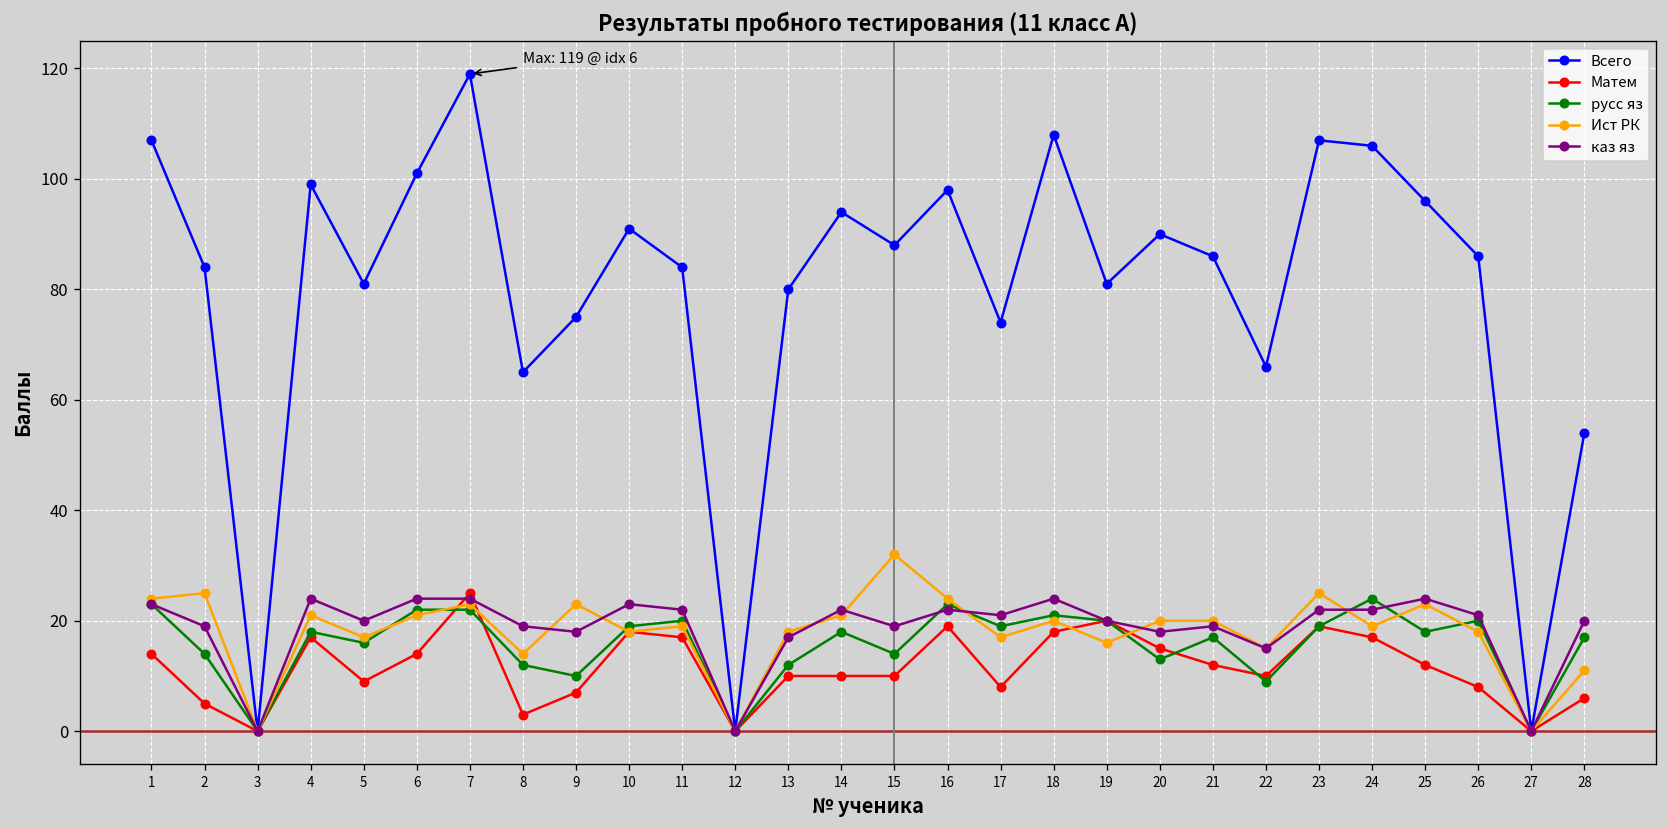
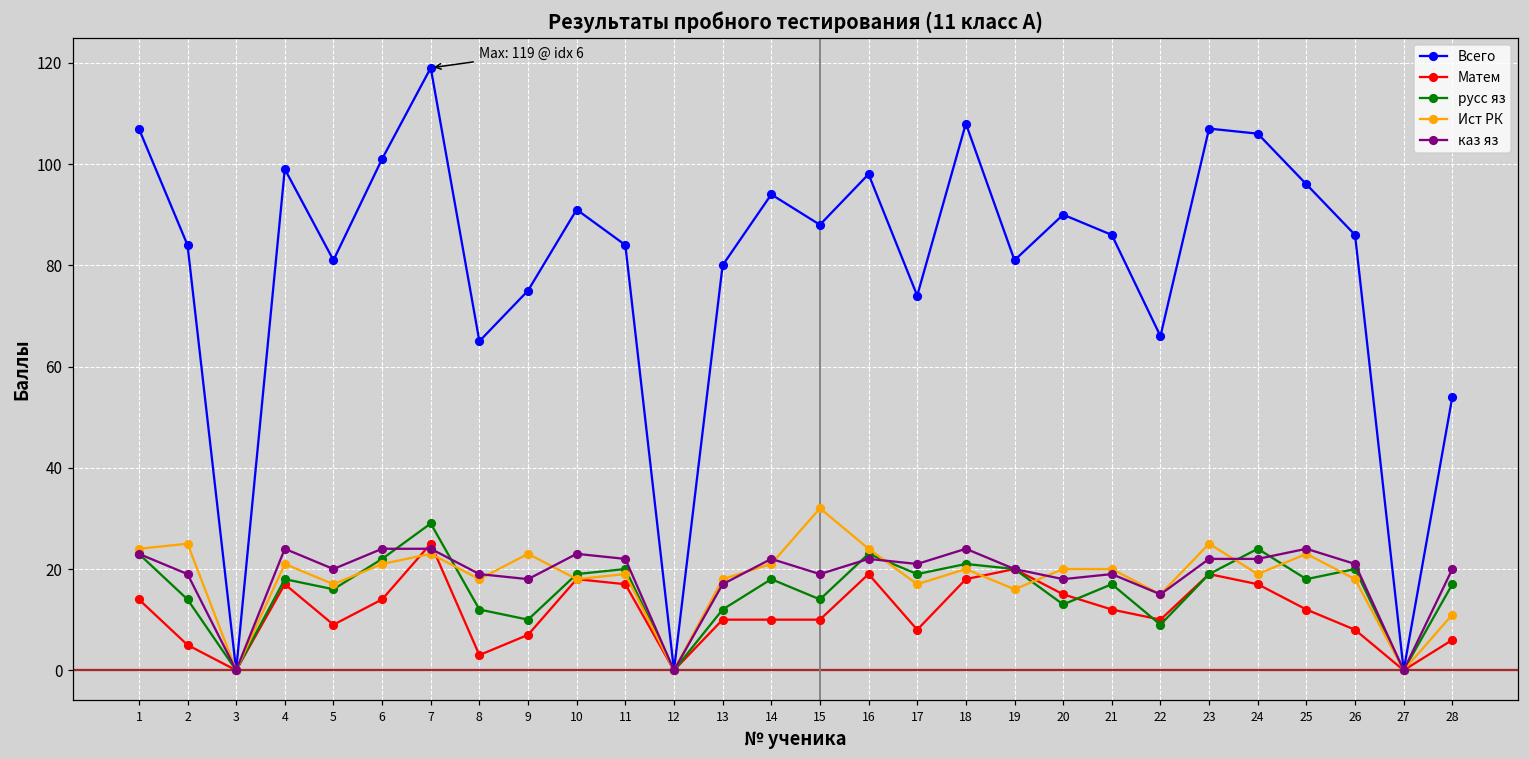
  {
    "Всего": {
      "7": 119
    },
    "Матем": {
      "1": 14,
      "2": 5,
      "4": 17,
      "5": 9,
      "6": 14,
      "7": 25,
      "8": 3,
      "9": 7,
      "11": 17,
      "13": 10,
      "14": 10,
      "15": 10,
      "16": 19,
      "17": 8,
      "18": 18,
      "20": 15,
      "21": 12,
      "22": 10,
      "24": 17,
      "25": 12,
      "26": 8,
      "28": 6
    },
    "русс яз": {
      "2": 14,
      "4": 18,
      "5": 16,
      "6": 22,
-     "7": 22,
+     "7": 29,
      "8": 12,
      "9": 10,
      "10": 19,
      "11": 20,
      "13": 12,
      "14": 18,
      "15": 14,
      "16": 23,
      "17": 19,
      "18": 21,
      "20": 13,
      "21": 17,
      "22": 9,
      "24": 24,
      "25": 18,
      "26": 20,
      "28": 17
    },
    "Ист РК": {
      "1": 24,
      "2": 25,
      "4": 21,
      "5": 17,
      "6": 21,
      "7": 23,
-     "8": 14,
+     "8": 18,
      "9": 23,
      "11": 19,
      "13": 18,
      "14": 21,
      "15": 32,
      "16": 24,
      "17": 17,
      "18": 20,
      "19": 16,
      "20": 20,
      "21": 20,
      "23": 25,
      "24": 19,
      "25": 23,
      "26": 18,
      "28": 11
    },
    "каз яз": {
      "2": 19,
      "4": 24,
      "5": 20,
      "6": 24,
      "7": 24,
      "8": 19,
      "9": 18,
      "10": 23,
      "11": 22,
      "13": 17,
      "14": 22,
      "15": 19,
      "16": 22,
      "17": 21,
      "18": 24,
      "20": 18,
      "21": 19,
      "23": 22,
      "24": 22,
      "25": 24,
      "26": 21,
      "28": 20
    }
  }
